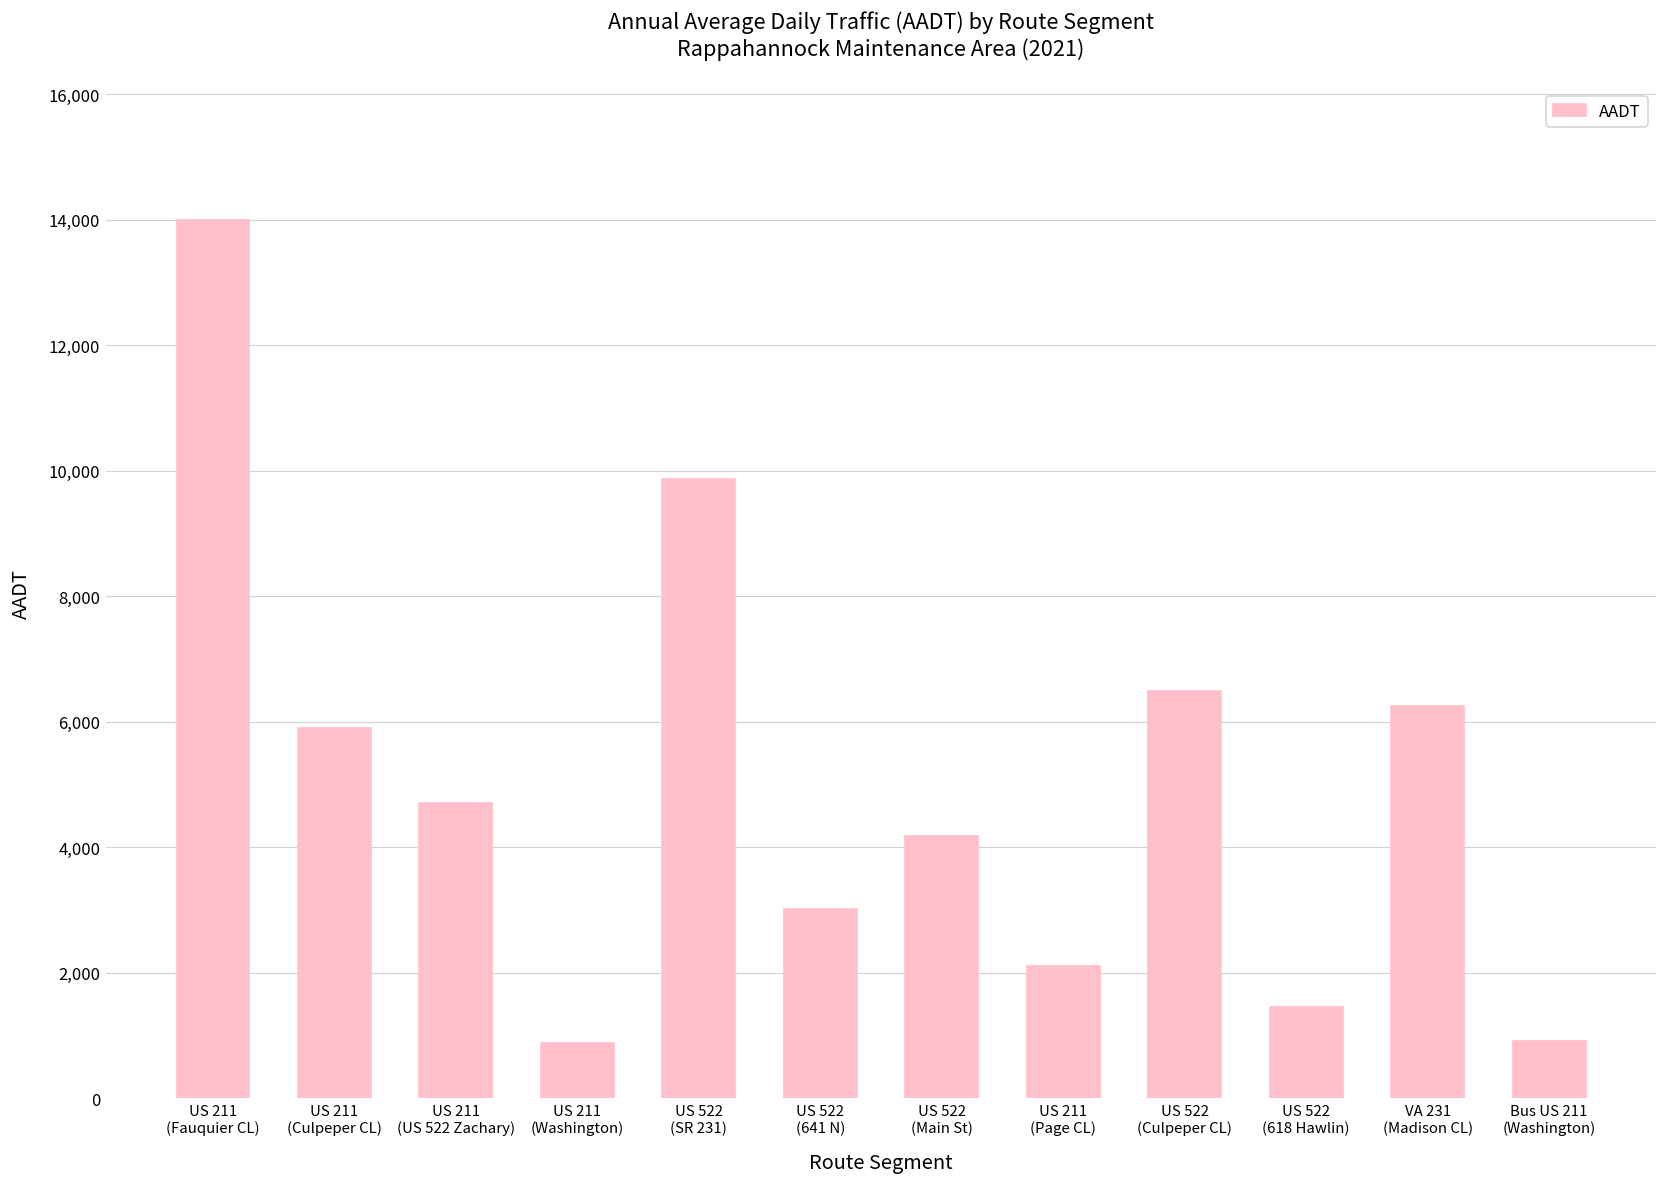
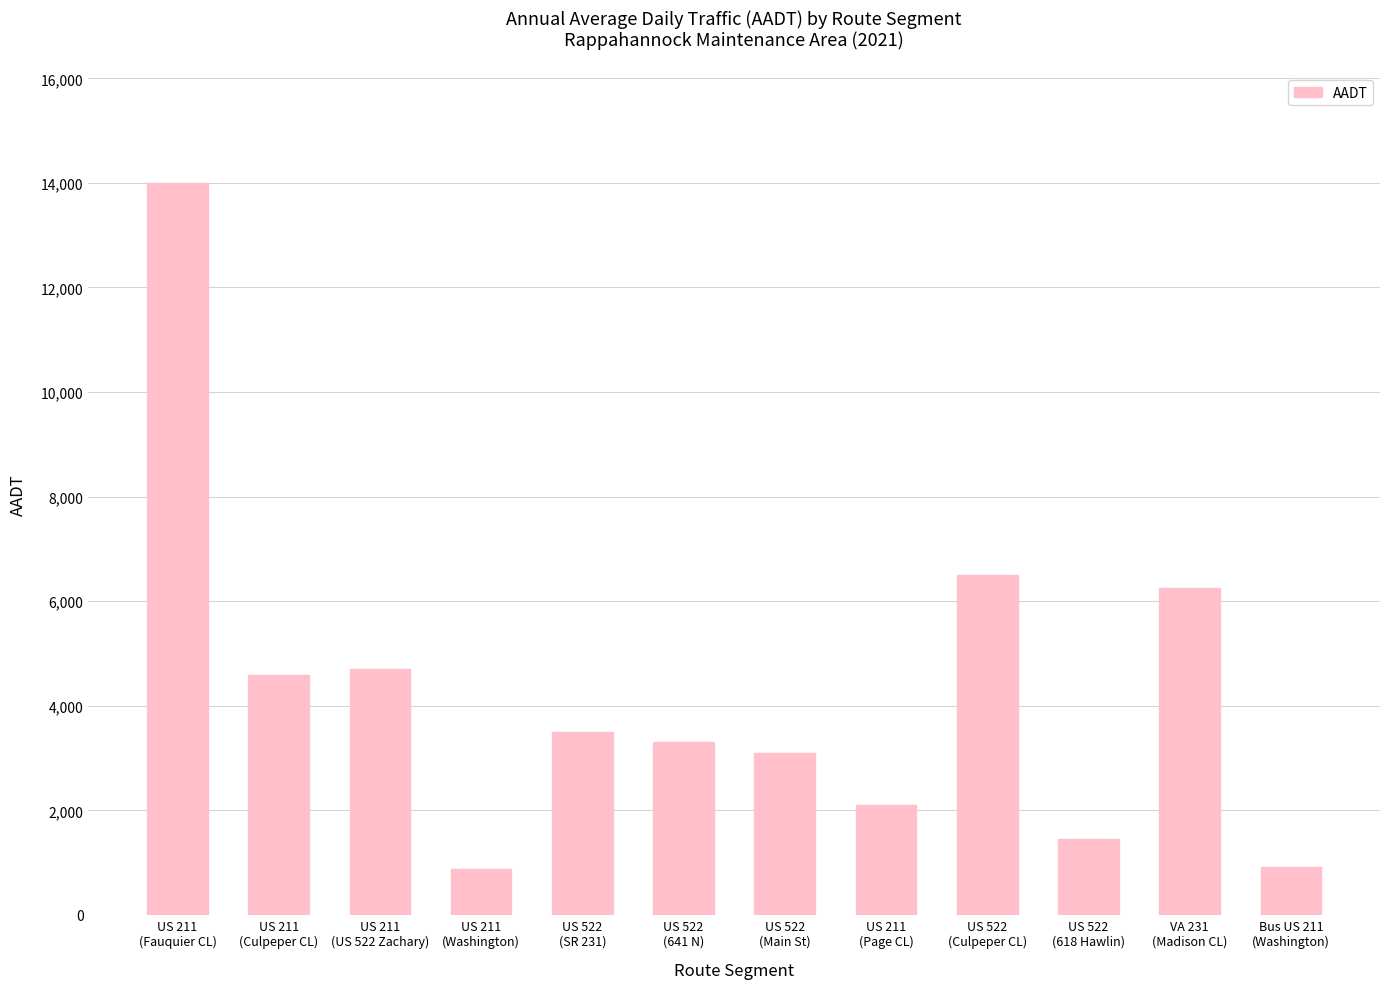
  {
    "US 211 (Fauquier CL)": "14,000",
-   "US 211 (Culpeper CL)": "5,900",
+   "US 211 (Culpeper CL)": "4,600",
    "US 211 (US 522 Zachary)": "4,700",
    "US 211 (Washington)": "900",
-   "US 522 (SR 231)": "9,900",
-   "US 522 (641 N)": "3,000",
-   "US 522 (Main St)": "4,200",
+   "US 522 (SR 231)": "3,500",
+   "US 522 (641 N)": "3,300",
+   "US 522 (Main St)": "3,100",
    "US 211 (Page CL)": "2,100",
    "US 522 (Culpeper CL)": "6,500",
    "US 522 (618 Hawlin)": "1,500",
    "VA 231 (Madison CL)": "6,200",
    "Bus US 211 (Washington)": "900"
  }
